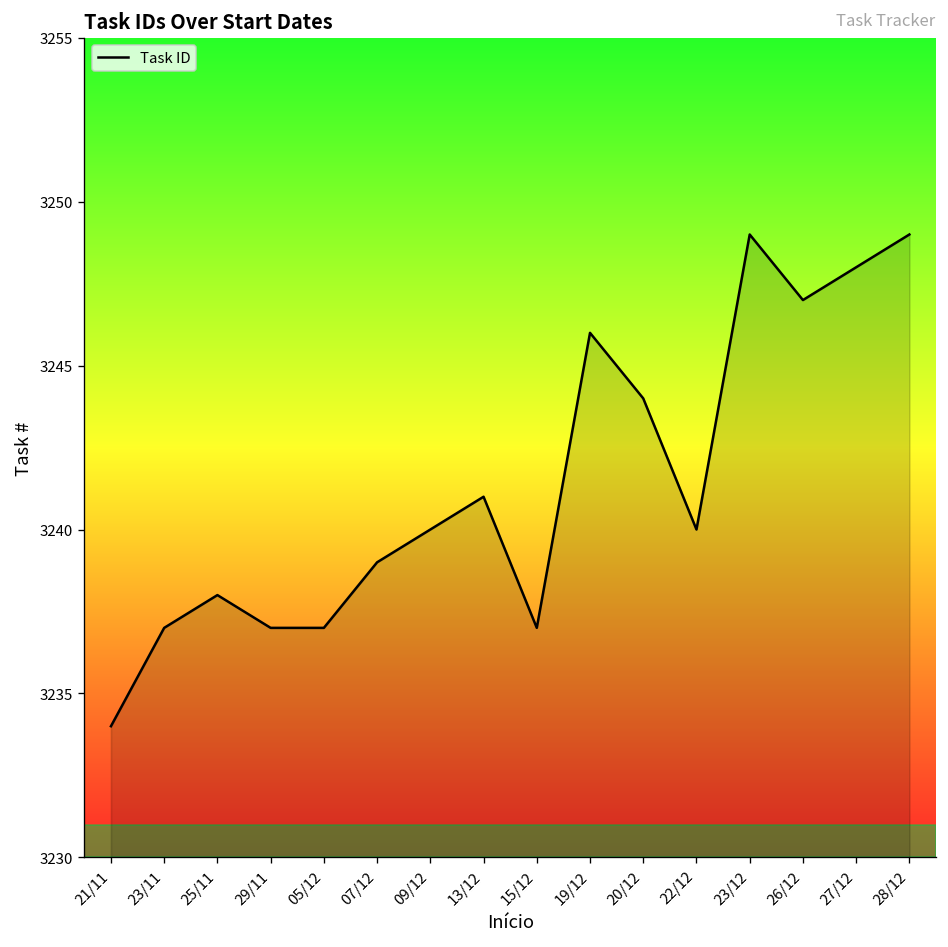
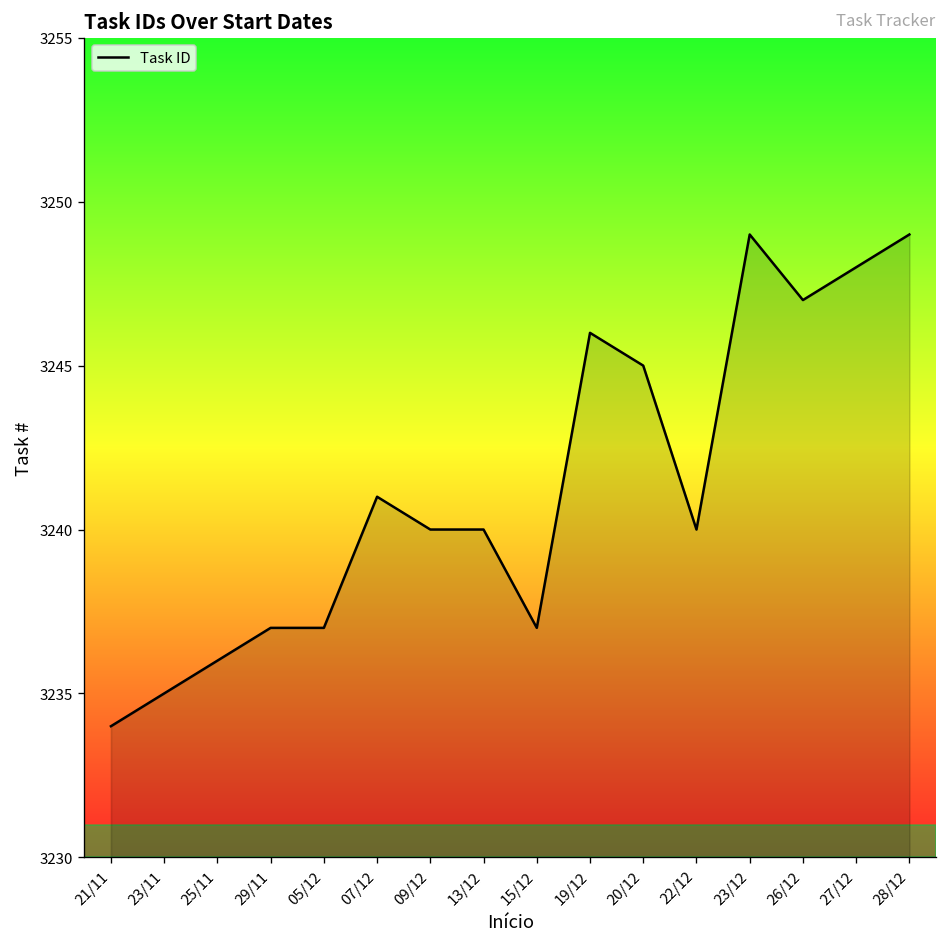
  {
    "21/11": 3234,
-   "23/11": 3237,
-   "25/11": 3238,
+   "23/11": 3235,
+   "25/11": 3236,
    "29/11": 3237,
    "05/12": 3237,
-   "07/12": 3239,
+   "07/12": 3241,
    "09/12": 3240,
-   "13/12": 3241,
+   "13/12": 3240,
    "15/12": 3237,
    "19/12": 3246,
-   "20/12": 3244,
+   "20/12": 3245,
    "22/12": 3240,
    "23/12": 3249,
    "26/12": 3247,
    "27/12": 3248,
    "28/12": 3249
  }
